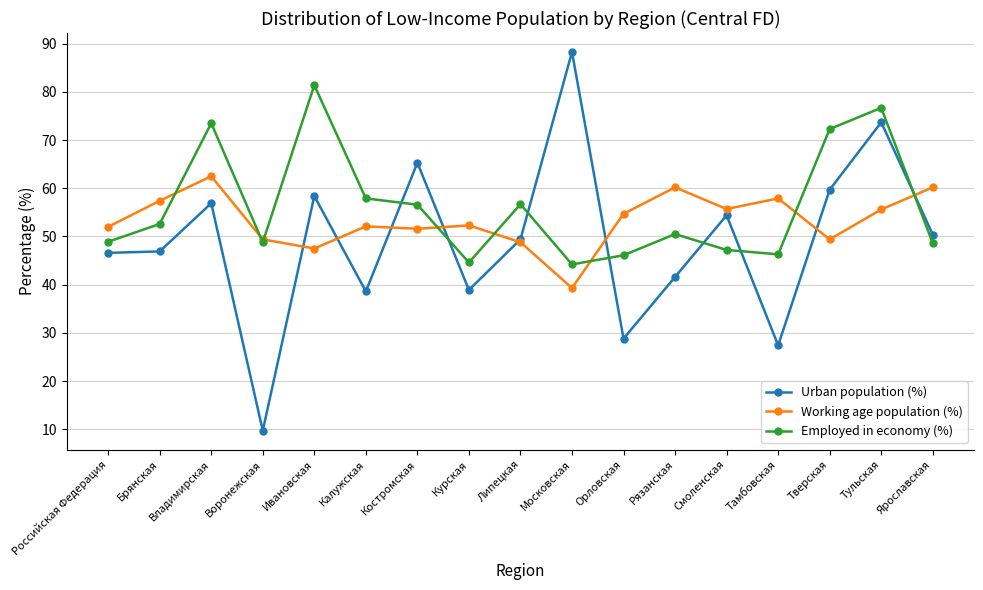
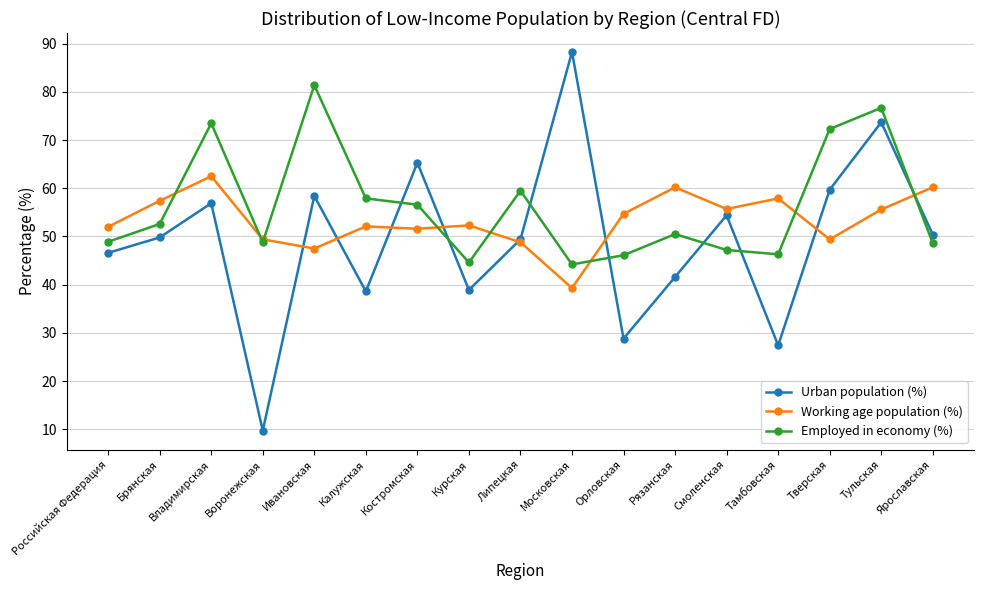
  {
    "Urban population (%)": {
      "Российская Федерация": 47,
-     "Брянская": 47,
+     "Брянская": 50,
      "Владимирская": 57,
      "Воронежская": 10,
      "Ивановская": 58,
      "Калужская": 39,
      "Костромская": 65,
      "Курская": 39,
      "Липецкая": 49,
      "Московская": 88,
      "Орловская": 29,
      "Рязанская": 42,
      "Смоленская": 54,
      "Тамбовская": 27,
      "Тверская": 60,
      "Тульская": 74,
      "Ярославская": 50
    },
    "Working age population (%)": {
      "Российская Федерация": 52,
      "Брянская": 57,
      "Владимирская": 63,
      "Воронежская": 49,
      "Ивановская": 48,
      "Калужская": 52,
      "Костромская": 52,
      "Курская": 52,
      "Липецкая": 49,
      "Московская": 39,
      "Орловская": 55,
      "Рязанская": 60,
      "Смоленская": 56,
      "Тамбовская": 58,
      "Тверская": 49,
      "Тульская": 56,
      "Ярославская": 60
    },
    "Employed in economy (%)": {
      "Российская Федерация": 49,
      "Брянская": 53,
      "Владимирская": 74,
      "Воронежская": 49,
      "Ивановская": 81,
      "Калужская": 58,
      "Костромская": 57,
      "Курская": 45,
-     "Липецкая": 57,
+     "Липецкая": 60,
      "Московская": 44,
      "Орловская": 46,
      "Рязанская": 51,
      "Смоленская": 47,
      "Тамбовская": 46,
      "Тверская": 72,
      "Тульская": 77,
      "Ярославская": 49
    }
  }
